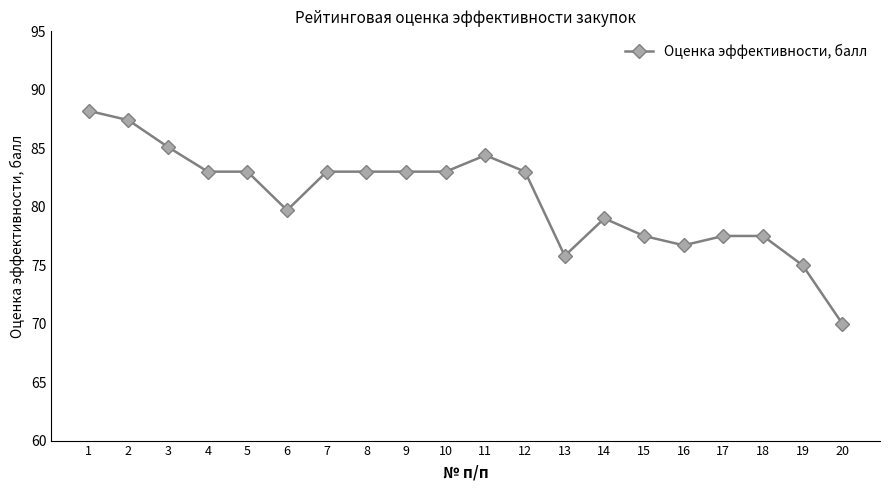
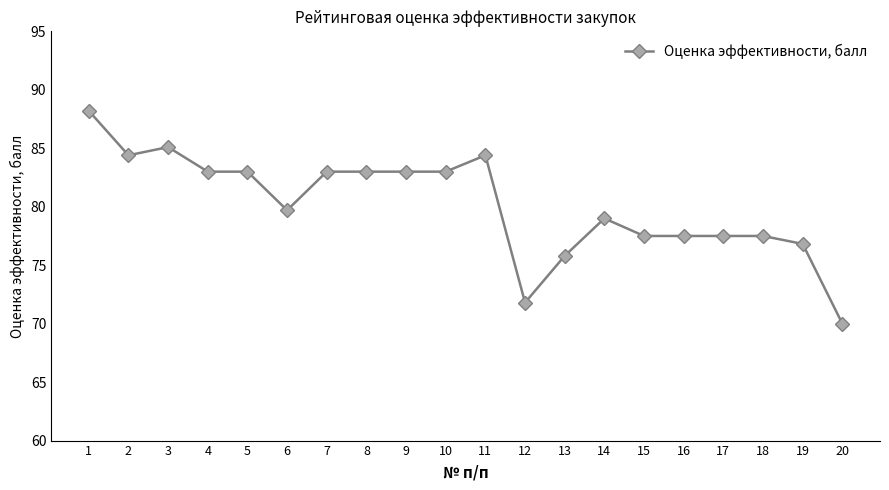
  {
    "1": 88.2,
-   "2": 87.4,
+   "2": 84.4,
    "3": 85.1,
    "4": 83.0,
    "5": 83.0,
    "6": 79.7,
    "7": 83.0,
    "8": 83.0,
    "9": 83.0,
    "10": 83.0,
    "11": 84.4,
-   "12": 83.0,
+   "12": 71.8,
    "13": 75.8,
    "14": 79.0,
    "15": 77.5,
-   "16": 76.7,
+   "16": 77.5,
    "17": 77.5,
    "18": 77.5,
-   "19": 75.0,
+   "19": 76.8,
    "20": 70.0
  }
